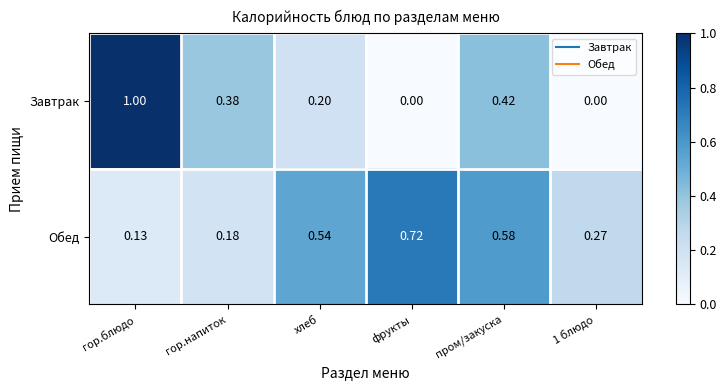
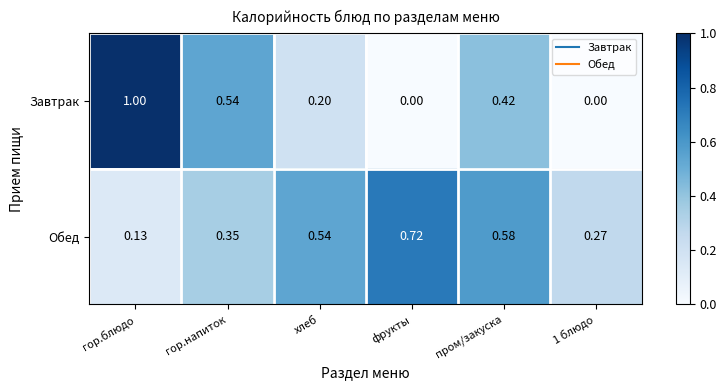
  {
    "Завтрак": {
      "гор.блюдо": 1.00,
-     "гор.напиток": 0.38,
+     "гор.напиток": 0.54,
      "хлеб": 0.20,
      "фрукты": 0.00,
      "пром/закуска": 0.42,
      "1 блюдо": 0.00
    },
    "Обед": {
      "гор.блюдо": 0.13,
-     "гор.напиток": 0.18,
+     "гор.напиток": 0.35,
      "хлеб": 0.54,
      "фрукты": 0.72,
      "пром/закуска": 0.58,
      "1 блюдо": 0.27
    }
  }
